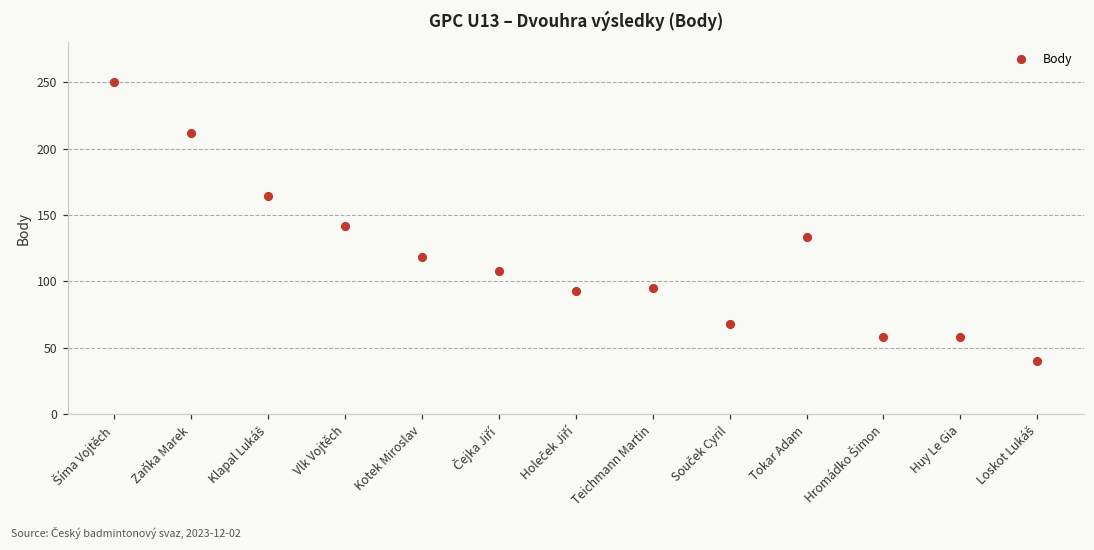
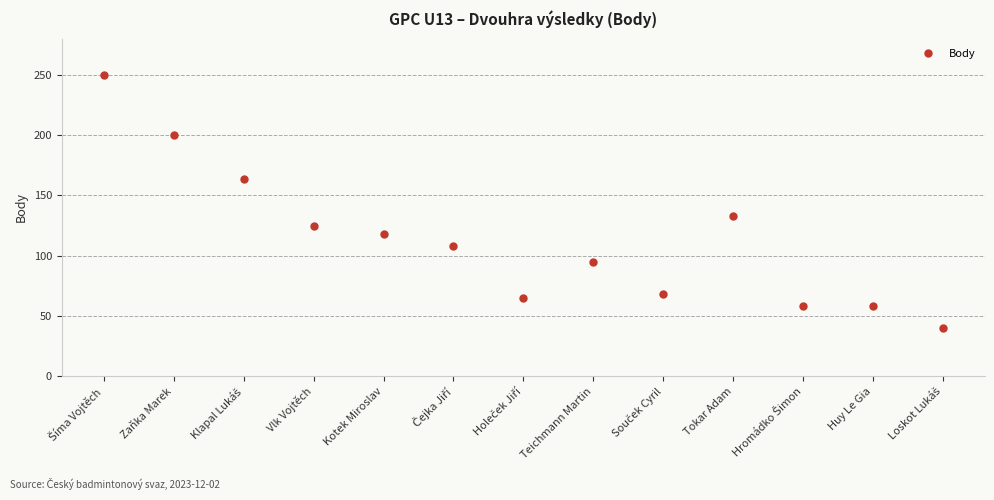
  {
    "Šíma Vojtěch": 250,
-   "Zaňka Marek": 212,
+   "Zaňka Marek": 200,
    "Klapal Lukáš": 164,
-   "Vlk Vojtěch": 142,
+   "Vlk Vojtěch": 125,
    "Kotek Miroslav": 118,
    "Čejka Jiří": 108,
-   "Holeček Jiří": 93,
+   "Holeček Jiří": 65,
    "Teichmann Martin": 95,
    "Souček Cyril": 68,
    "Tokar Adam": 133,
    "Hromádko Šimon": 58,
    "Huy Le Gia": 58,
    "Loskot Lukáš": 40
  }
